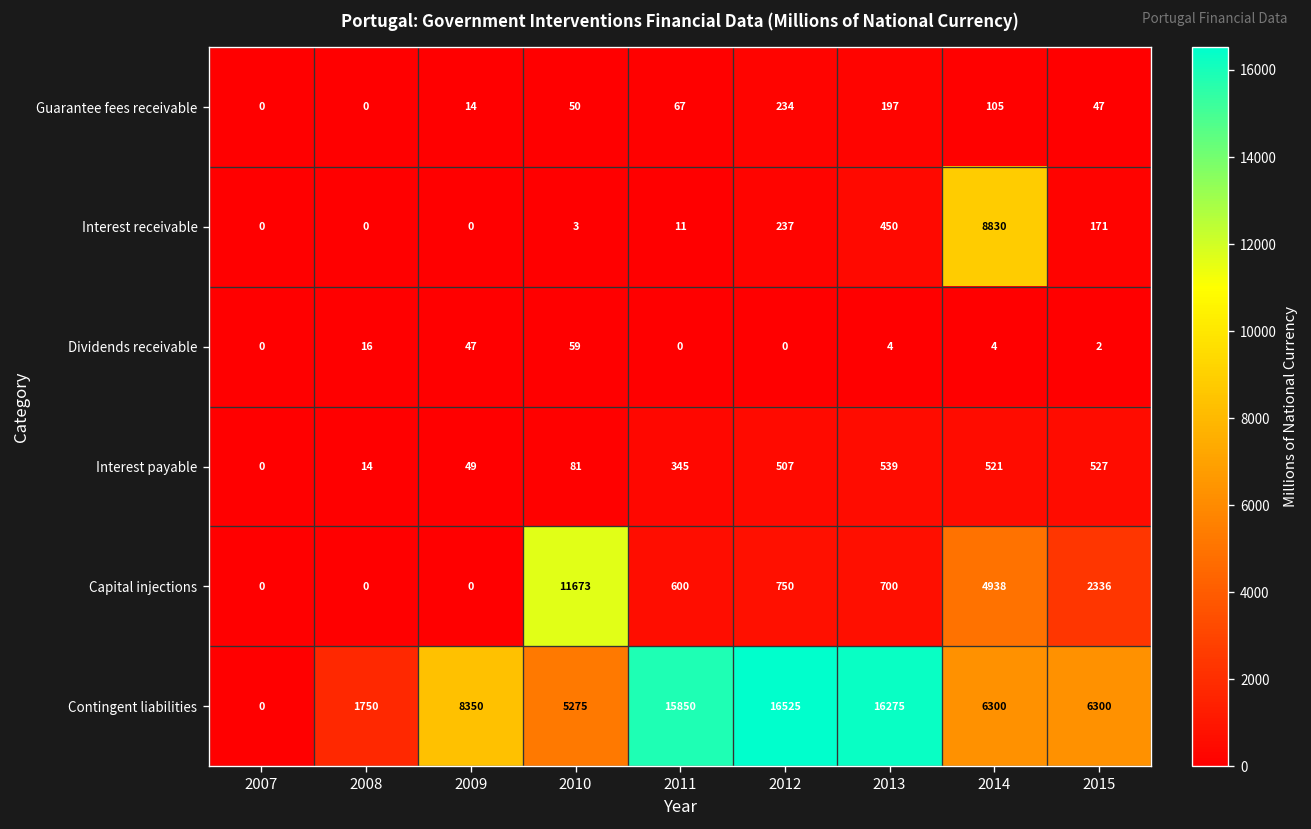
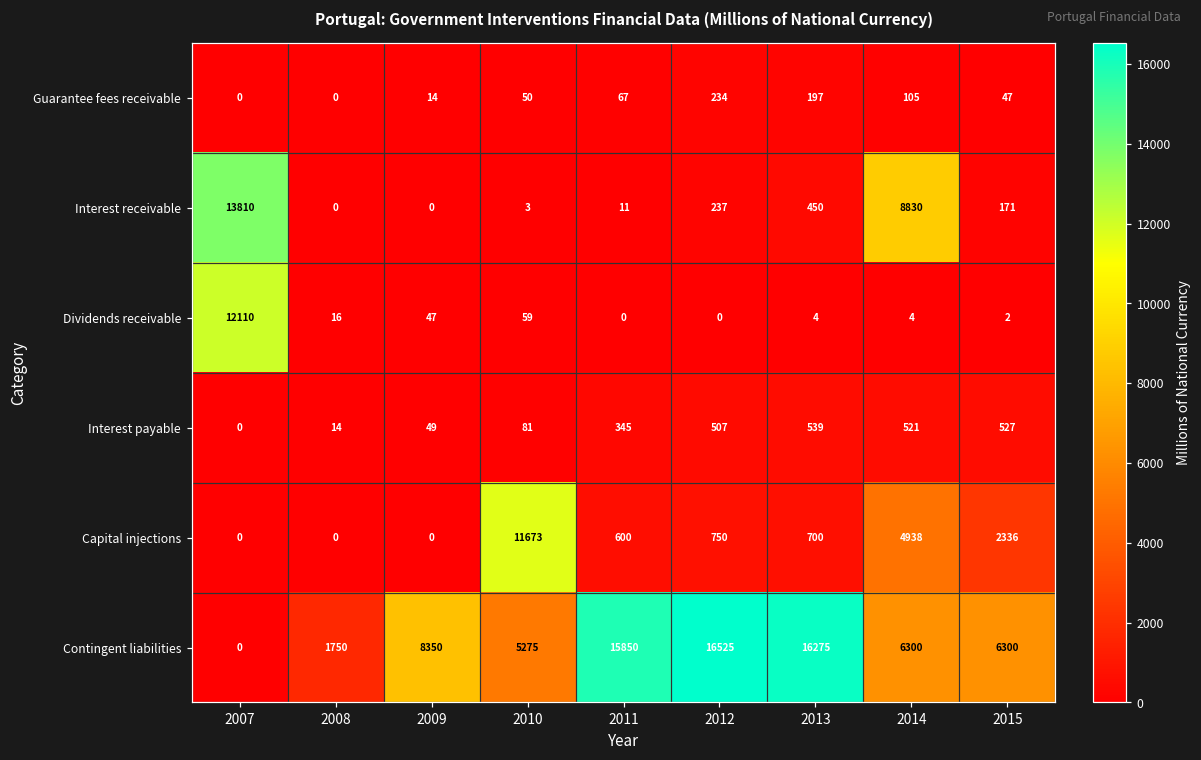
  {
    "Guarantee fees receivable": {
      "2007": 0,
      "2008": 0,
      "2009": 14,
      "2010": 50,
      "2011": 67,
      "2012": 234,
      "2013": 197,
      "2014": 105,
      "2015": 47
    },
    "Interest receivable": {
-     "2007": 0,
+     "2007": 13810,
      "2008": 0,
      "2009": 0,
      "2010": 3,
      "2011": 11,
      "2012": 237,
      "2013": 450,
      "2014": 8830,
      "2015": 171
    },
    "Dividends receivable": {
-     "2007": 0,
+     "2007": 12110,
      "2008": 16,
      "2009": 47,
      "2010": 59,
      "2011": 0,
      "2012": 0,
      "2013": 4,
      "2014": 4,
      "2015": 2
    },
    "Interest payable": {
      "2007": 0,
      "2008": 14,
      "2009": 49,
      "2010": 81,
      "2011": 345,
      "2012": 507,
      "2013": 539,
      "2014": 521,
      "2015": 527
    },
    "Capital injections": {
      "2007": 0,
      "2008": 0,
      "2009": 0,
      "2010": 11673,
      "2011": 600,
      "2012": 750,
      "2013": 700,
      "2014": 4938,
      "2015": 2336
    },
    "Contingent liabilities": {
      "2007": 0,
      "2008": 1750,
      "2009": 8350,
      "2010": 5275,
      "2011": 15850,
      "2012": 16525,
      "2013": 16275,
      "2014": 6300,
      "2015": 6300
    }
  }
